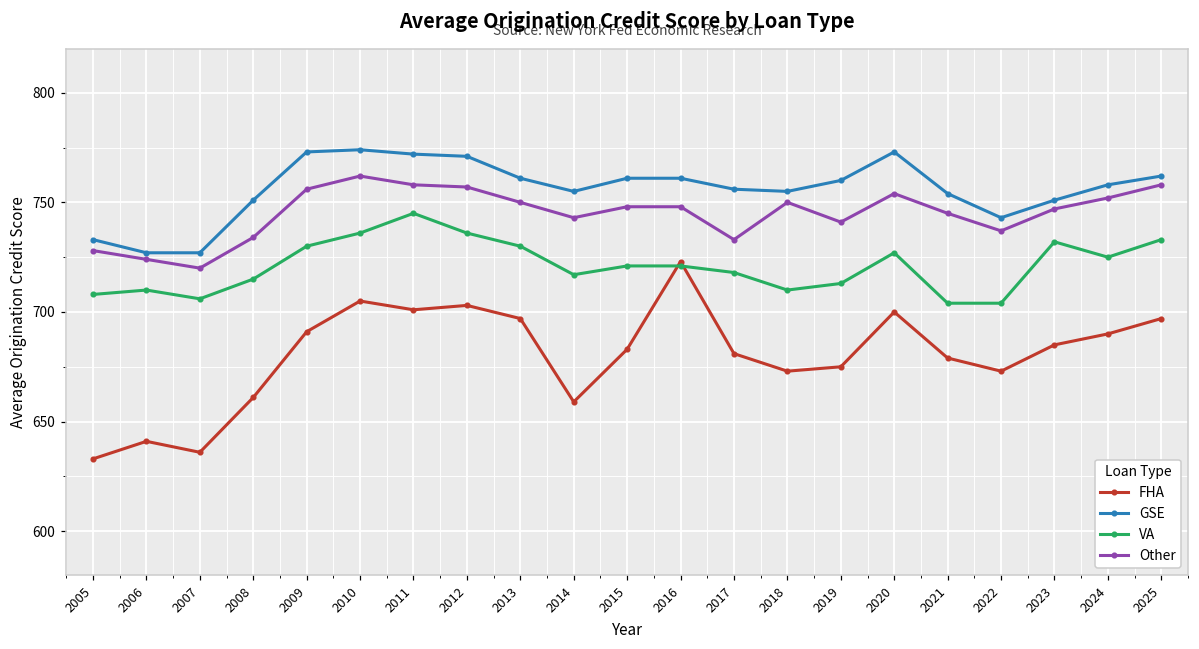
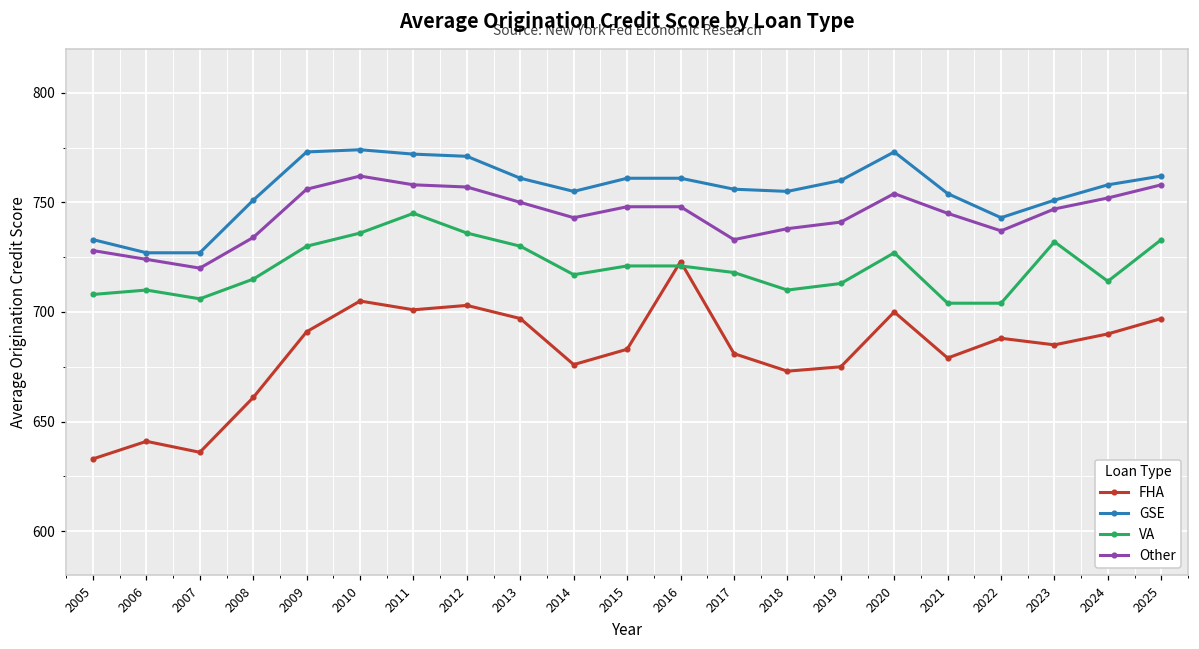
  {
    "FHA": {
      "2005": 633,
      "2006": 641,
      "2007": 636,
      "2008": 661,
      "2009": 691,
      "2010": 705,
      "2011": 701,
      "2012": 703,
      "2013": 697,
-     "2014": 659,
+     "2014": 676,
      "2015": 683,
      "2016": 723,
      "2017": 681,
      "2018": 673,
      "2019": 675,
      "2020": 700,
      "2021": 679,
-     "2022": 673,
+     "2022": 688,
      "2023": 685,
      "2024": 690,
      "2025": 697
    },
    "GSE": {
      "2005": 733,
      "2006": 727,
      "2007": 727,
      "2008": 751,
      "2009": 773,
      "2010": 774,
      "2011": 772,
      "2012": 771,
      "2013": 761,
      "2014": 755,
      "2015": 761,
      "2016": 761,
      "2017": 756,
      "2018": 755,
      "2019": 760,
      "2020": 773,
      "2021": 754,
      "2022": 743,
      "2023": 751,
      "2024": 758,
      "2025": 762
    },
    "VA": {
      "2005": 708,
      "2006": 710,
      "2007": 706,
      "2008": 715,
      "2009": 730,
      "2010": 736,
      "2011": 745,
      "2012": 736,
      "2013": 730,
      "2014": 717,
      "2015": 721,
      "2016": 721,
      "2017": 718,
      "2018": 710,
      "2019": 713,
      "2020": 727,
      "2021": 704,
      "2022": 704,
      "2023": 732,
-     "2024": 725,
+     "2024": 714,
      "2025": 733
    },
    "Other": {
      "2005": 728,
      "2006": 724,
      "2007": 720,
      "2008": 734,
      "2009": 756,
      "2010": 762,
      "2011": 758,
      "2012": 757,
      "2013": 750,
      "2014": 743,
      "2015": 748,
      "2016": 748,
      "2017": 733,
-     "2018": 750,
+     "2018": 738,
      "2019": 741,
      "2020": 754,
      "2021": 745,
      "2022": 737,
      "2023": 747,
      "2024": 752,
      "2025": 758
    }
  }
